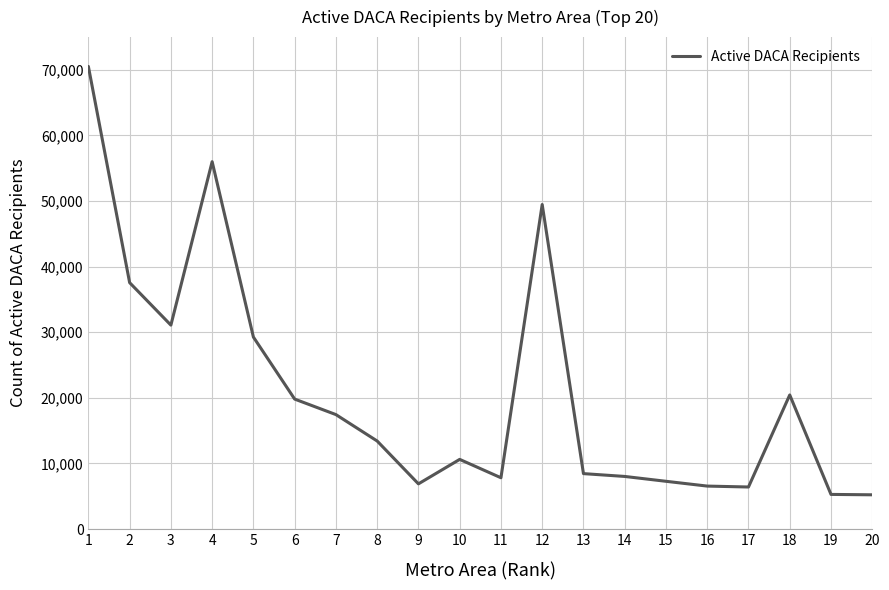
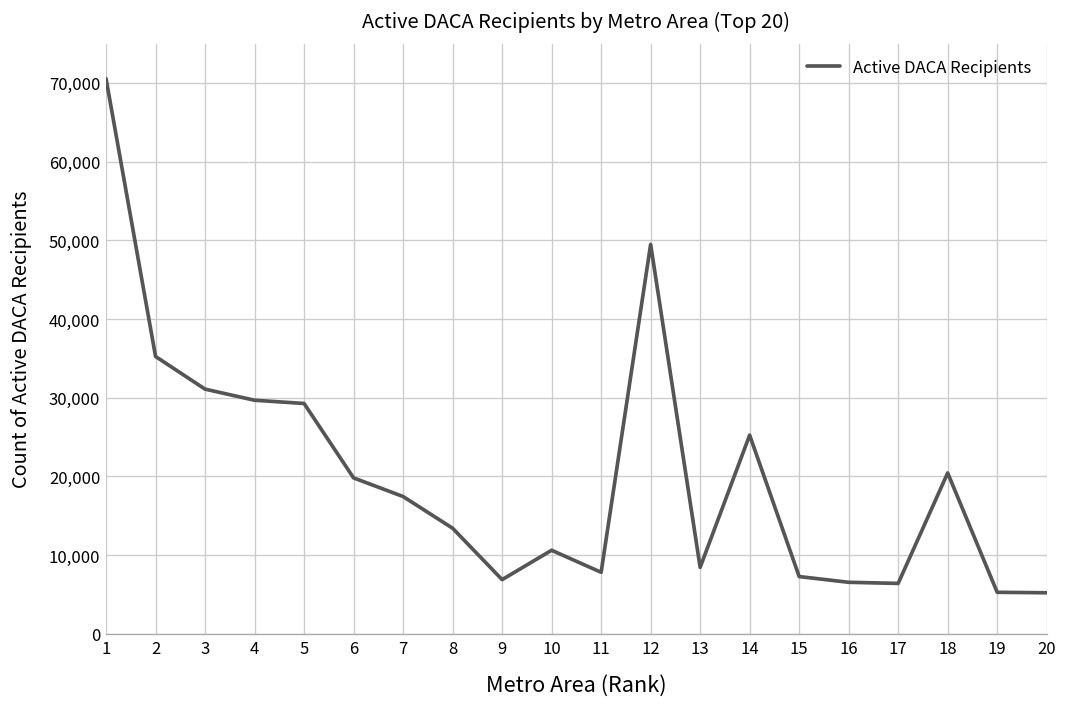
  {
    "1": "71,000",
-   "2": "38,000",
+   "2": "35,000",
    "3": "31,000",
-   "4": "56,000",
+   "4": "30,000",
    "5": "29,000",
    "6": "20,000",
    "7": "17,000",
    "8": "13,000",
    "9": "7,000",
    "10": "11,000",
    "11": "8,000",
    "12": "49,000",
    "13": "8,000",
-   "14": "8,000",
+   "14": "25,000",
    "15": "7,000",
    "16": "7,000",
    "17": "6,000",
    "18": "20,000",
    "19": "5,000",
    "20": "5,000"
  }
